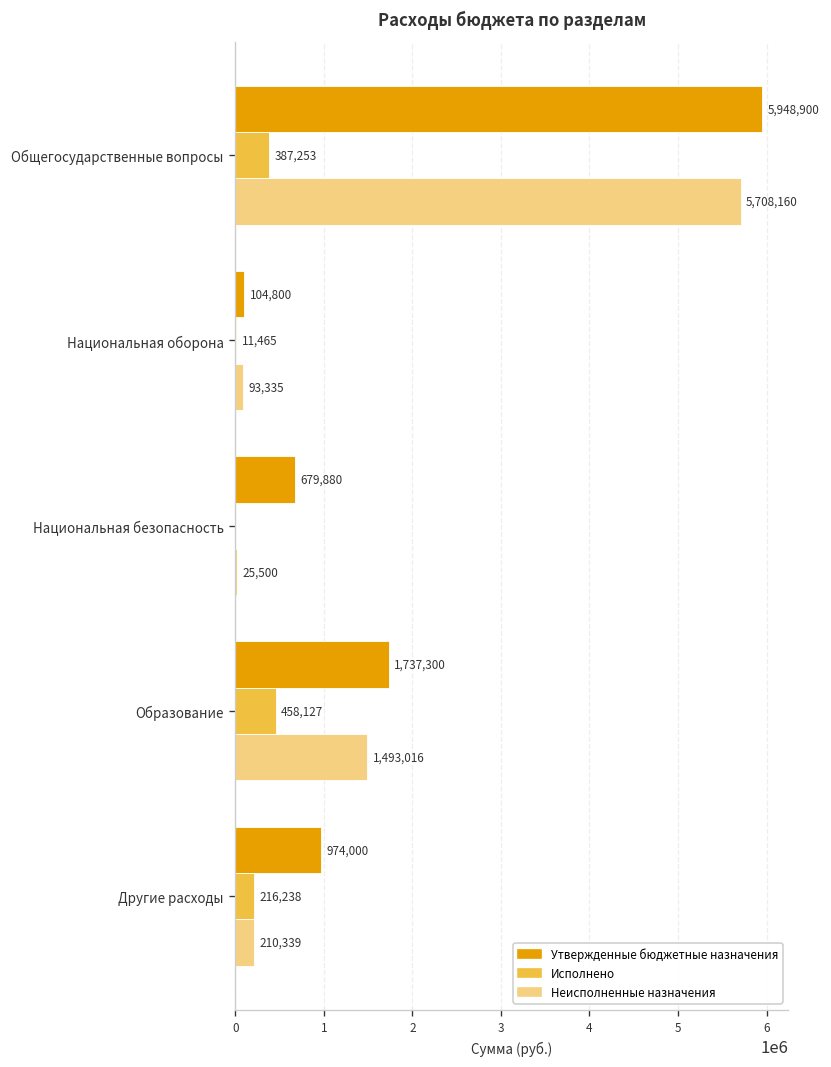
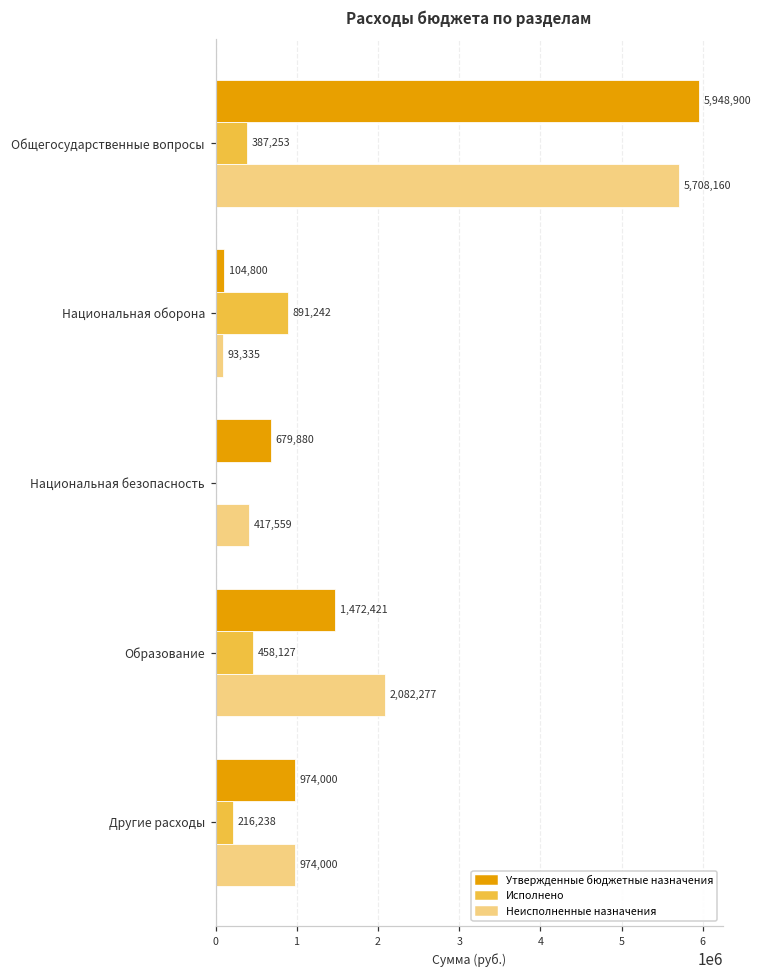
  {
    "Утвержденные бюджетные назначения": {
      "Общегосударственные вопросы": "5,948,900",
      "Национальная оборона": "104,800",
      "Национальная безопасность": "679,880",
-     "Образование": "1,737,300",
+     "Образование": "1,472,421",
      "Другие расходы": "974,000"
    },
    "Исполнено": {
      "Общегосударственные вопросы": "387,253",
-     "Национальная оборона": "11,465",
+     "Национальная оборона": "891,242",
      "Образование": "458,127",
      "Другие расходы": "216,238"
    },
    "Неисполненные назначения": {
      "Общегосударственные вопросы": "5,708,160",
      "Национальная оборона": "93,335",
-     "Национальная безопасность": "25,500",
-     "Образование": "1,493,016",
-     "Другие расходы": "210,339"
+     "Национальная безопасность": "417,559",
+     "Образование": "2,082,277",
+     "Другие расходы": "974,000"
    }
  }
